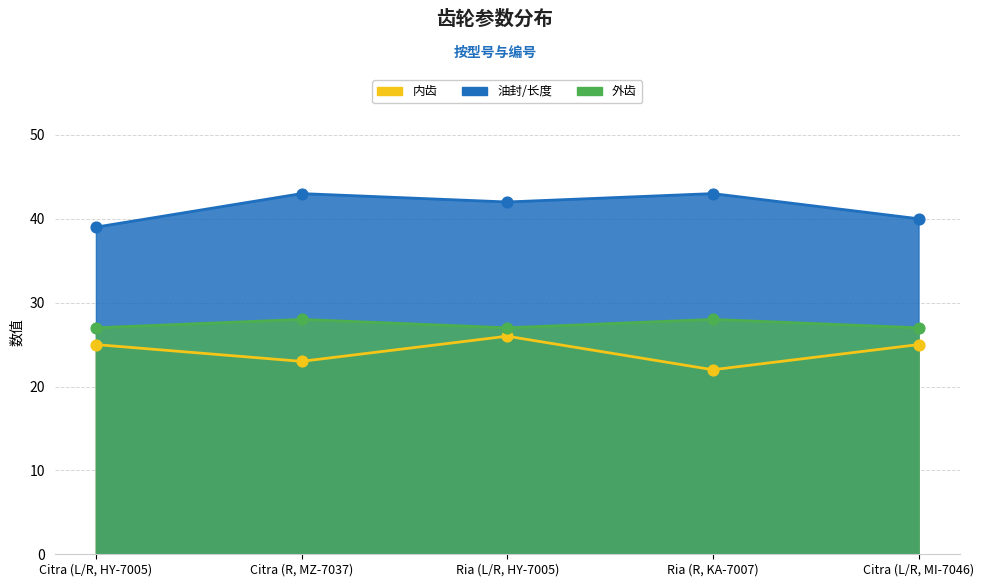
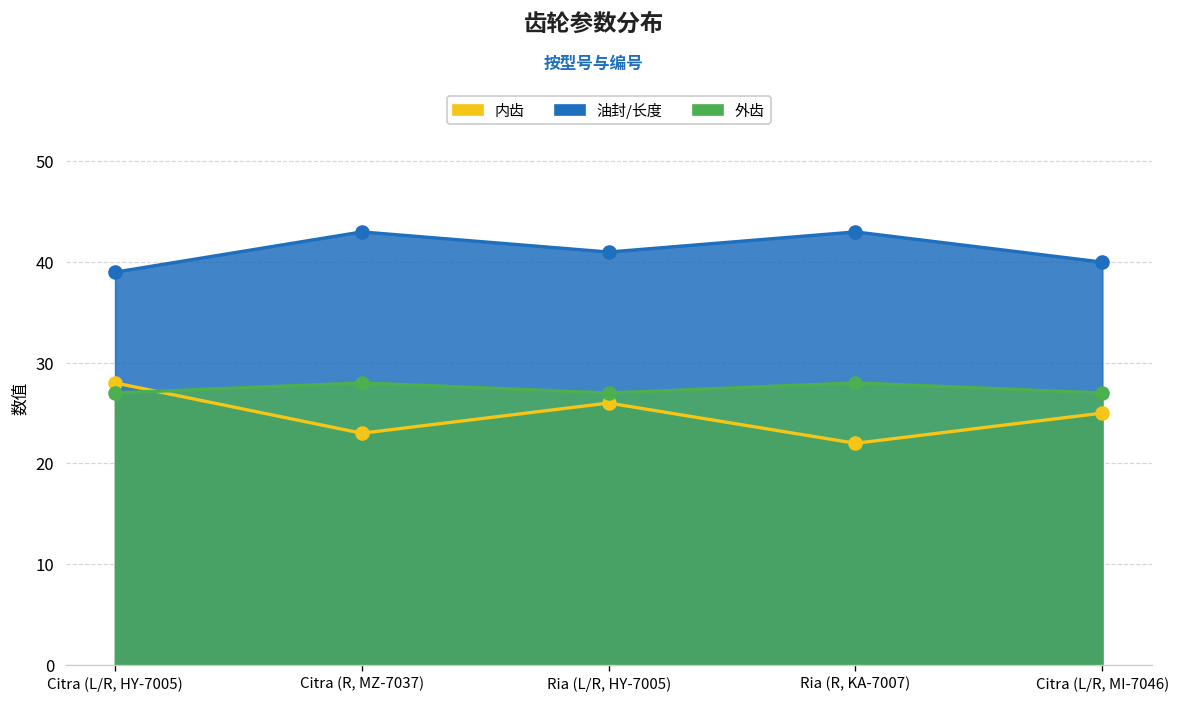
  {
    "内齿": {
-     "Citra (L/R, HY-7005)": 25,
+     "Citra (L/R, HY-7005)": 28,
      "Citra (R, MZ-7037)": 23,
      "Ria (L/R, HY-7005)": 26,
      "Ria (R, KA-7007)": 22,
      "Citra (L/R, MI-7046)": 25
    },
    "油封/长度": {
      "Citra (L/R, HY-7005)": 39,
      "Citra (R, MZ-7037)": 43,
-     "Ria (L/R, HY-7005)": 42,
+     "Ria (L/R, HY-7005)": 41,
      "Ria (R, KA-7007)": 43,
      "Citra (L/R, MI-7046)": 40
    },
    "外齿": {
      "Citra (L/R, HY-7005)": 27,
      "Citra (R, MZ-7037)": 28,
      "Ria (L/R, HY-7005)": 27,
      "Ria (R, KA-7007)": 28,
      "Citra (L/R, MI-7046)": 27
    }
  }
